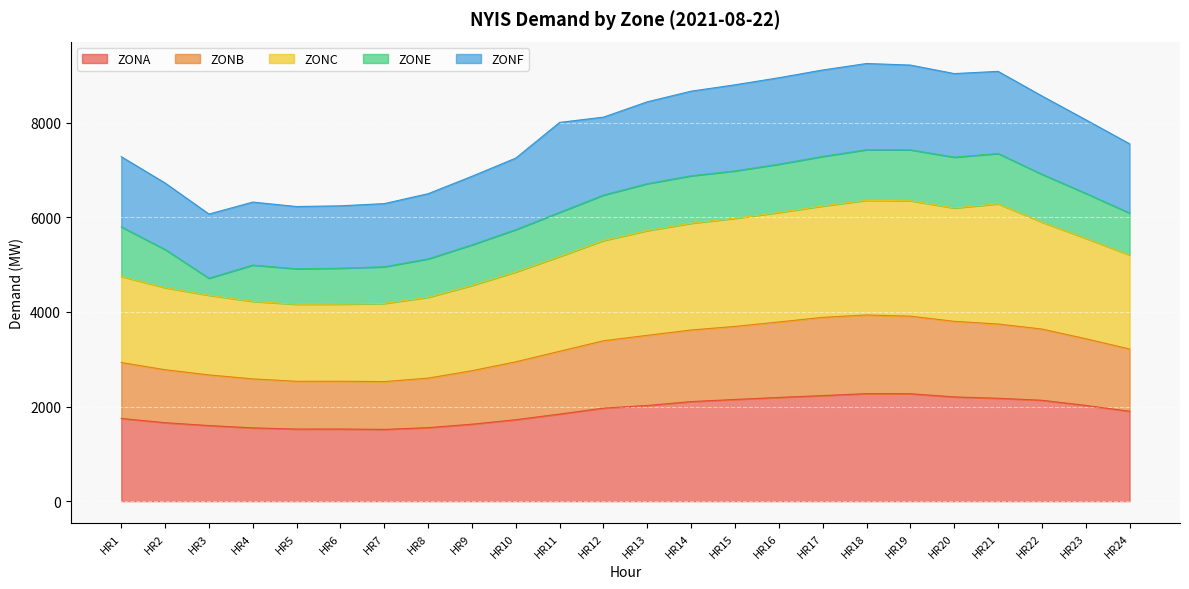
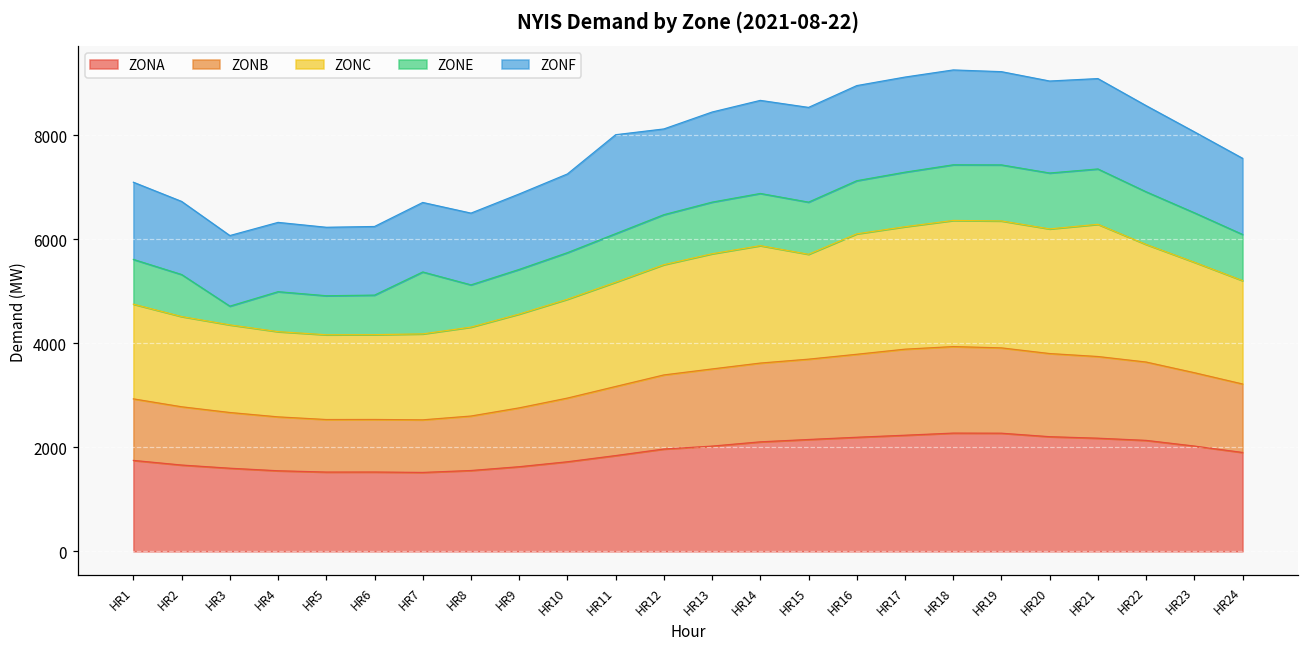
  {
    "ZONC": {
      "HR1": 1800,
      "HR2": 1700,
      "HR3": 1700,
      "HR4": 1600,
      "HR5": 1600,
      "HR6": 1600,
      "HR7": 1700,
      "HR8": 1700,
      "HR9": 1800,
      "HR10": 1900,
      "HR11": 2000,
      "HR12": 2100,
      "HR13": 2200,
      "HR14": 2300,
-     "HR15": 2300,
+     "HR15": 2000,
      "HR16": 2300,
      "HR17": 2400,
      "HR18": 2400,
      "HR19": 2400,
      "HR20": 2400,
      "HR21": 2500,
      "HR22": 2300,
      "HR23": 2100,
      "HR24": 2000
    },
    "ZONE": {
-     "HR1": 1000,
+     "HR1": 900,
      "HR2": 800,
      "HR3": 400,
      "HR4": 800,
      "HR5": 800,
      "HR6": 800,
-     "HR7": 800,
+     "HR7": 1200,
      "HR8": 800,
      "HR9": 900,
      "HR10": 900,
      "HR11": 900,
      "HR12": 1000,
      "HR13": 1000,
      "HR14": 1000,
      "HR15": 1000,
      "HR16": 1000,
      "HR17": 1000,
      "HR18": 1100,
      "HR19": 1100,
      "HR20": 1100,
      "HR21": 1100,
      "HR22": 1000,
      "HR23": 1000,
      "HR24": 900
    },
    "ZONF": {
      "HR1": 1500,
      "HR2": 1400,
      "HR3": 1400,
      "HR4": 1300,
      "HR5": 1300,
      "HR6": 1300,
      "HR7": 1300,
      "HR8": 1400,
      "HR9": 1500,
      "HR10": 1500,
      "HR11": 1900,
      "HR12": 1600,
      "HR13": 1700,
      "HR14": 1800,
      "HR15": 1800,
      "HR16": 1800,
      "HR17": 1800,
      "HR18": 1800,
      "HR19": 1800,
      "HR20": 1800,
      "HR21": 1700,
      "HR22": 1700,
      "HR23": 1600,
      "HR24": 1500
    }
  }
